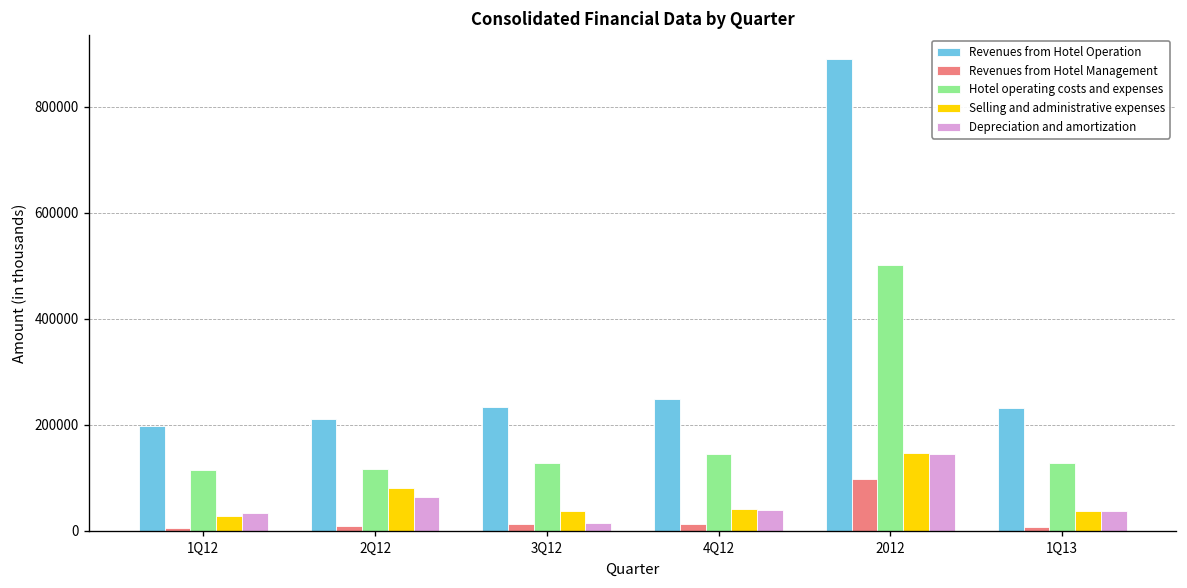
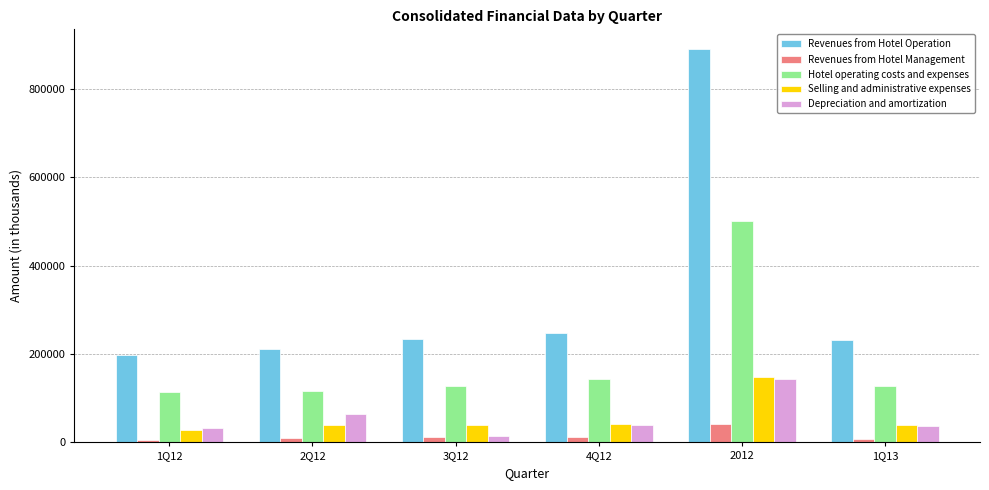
  {
    "Revenues from Hotel Operation": {
      "1Q12": 200000,
      "2Q12": 210000,
      "3Q12": 230000,
      "4Q12": 250000,
      "2012": 890000,
      "1Q13": 230000
    },
    "Revenues from Hotel Management": {
      "1Q12": 10000,
      "2Q12": 10000,
      "3Q12": 10000,
      "4Q12": 10000,
-     "2012": 100000,
+     "2012": 40000,
      "1Q13": 10000
    },
    "Hotel operating costs and expenses": {
      "1Q12": 110000,
      "2Q12": 120000,
      "3Q12": 130000,
      "4Q12": 140000,
      "2012": 500000,
      "1Q13": 130000
    },
    "Selling and administrative expenses": {
      "1Q12": 30000,
-     "2Q12": 80000,
+     "2Q12": 40000,
      "3Q12": 40000,
      "4Q12": 40000,
      "2012": 150000,
      "1Q13": 40000
    },
    "Depreciation and amortization": {
      "1Q12": 30000,
      "2Q12": 60000,
      "3Q12": 10000,
      "4Q12": 40000,
      "2012": 140000,
      "1Q13": 40000
    }
  }
